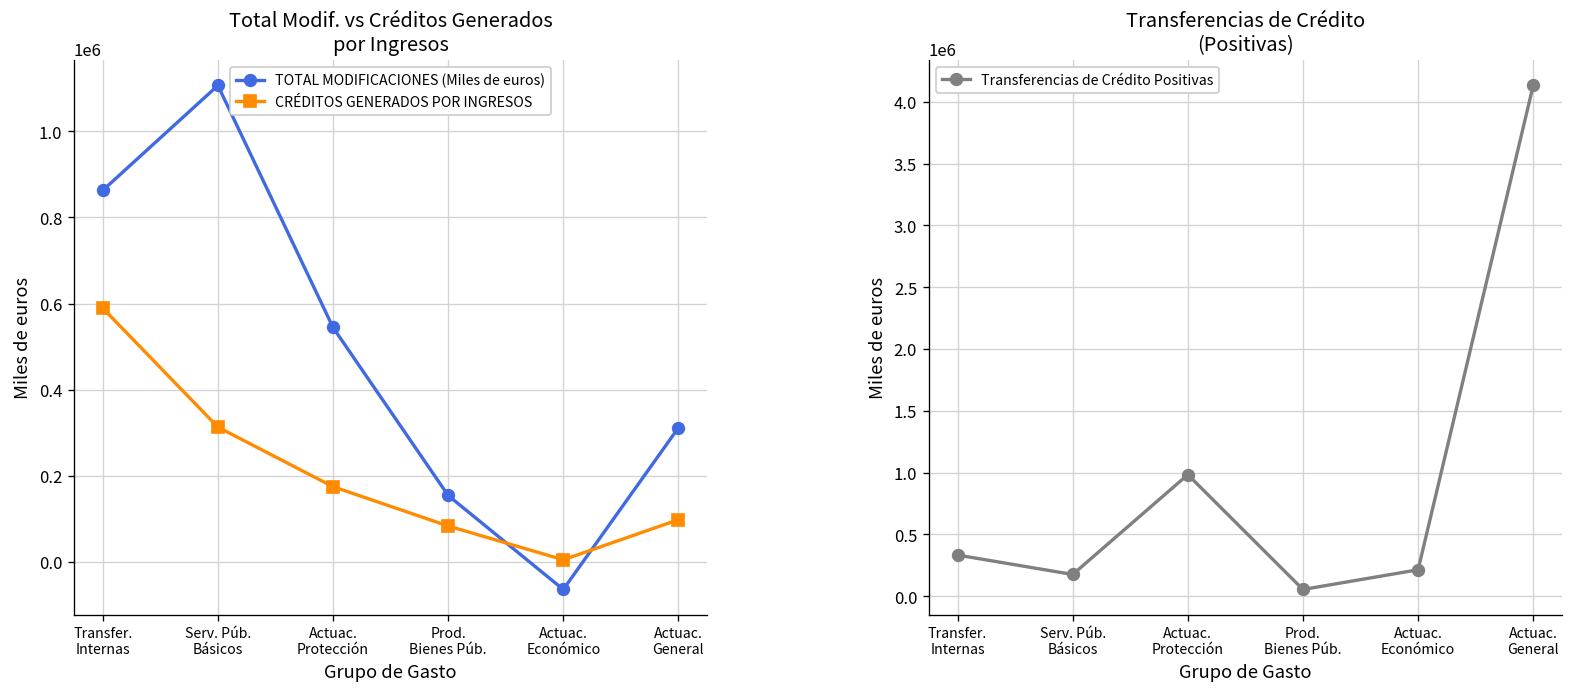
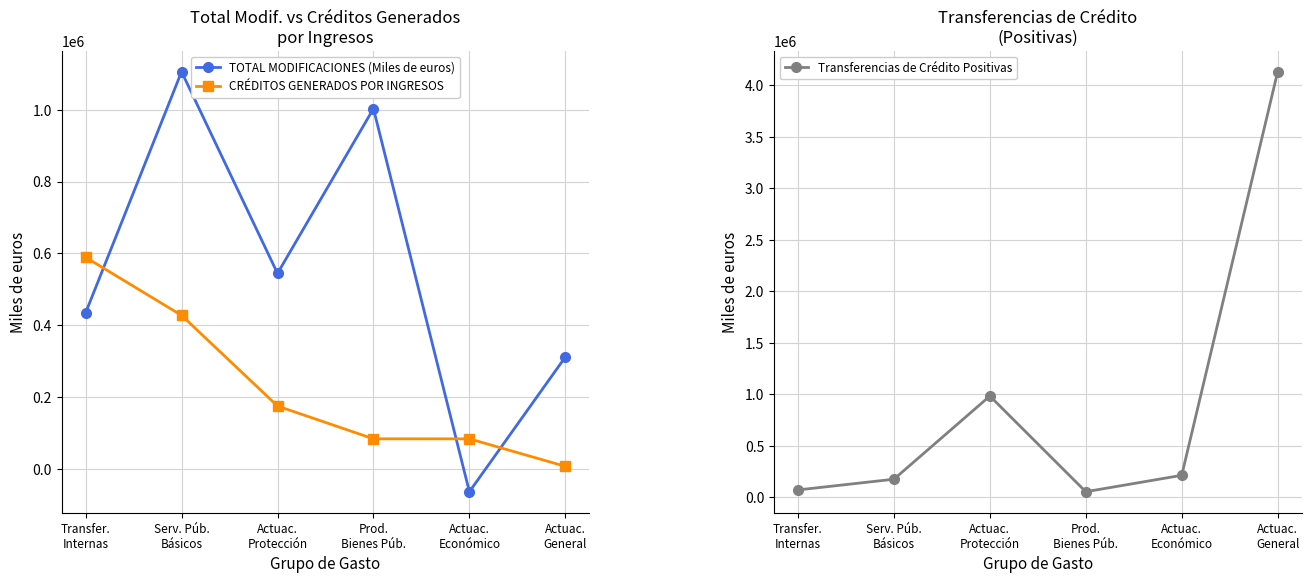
  {
    "Total Modif. vs Créditos Generados por Ingresos": {
      "TOTAL MODIFICACIONES (Miles de euros)": {
-       "Transfer. Internas": 860000,
+       "Transfer. Internas": 430000,
        "Serv. Púb. Básicos": 1110000,
        "Actuac. Protección": 540000,
-       "Prod. Bienes Púb.": 150000,
+       "Prod. Bienes Púb.": 1000000,
        "Actuac. Económico": -60000,
        "Actuac. General": 310000
      },
      "CRÉDITOS GENERADOS POR INGRESOS": {
        "Transfer. Internas": 590000,
-       "Serv. Púb. Básicos": 310000,
+       "Serv. Púb. Básicos": 430000,
        "Actuac. Protección": 180000,
        "Prod. Bienes Púb.": 80000,
-       "Actuac. Económico": 10000,
-       "Actuac. General": 100000
+       "Actuac. Económico": 80000,
+       "Actuac. General": 10000
      }
    },
    "Transferencias de Crédito (Positivas)": {
-     "Transfer. Internas": 330000,
+     "Transfer. Internas": 70000,
      "Serv. Púb. Básicos": 180000,
      "Actuac. Protección": 980000,
      "Prod. Bienes Púb.": 50000,
      "Actuac. Económico": 210000,
      "Actuac. General": 4130000
    }
  }
